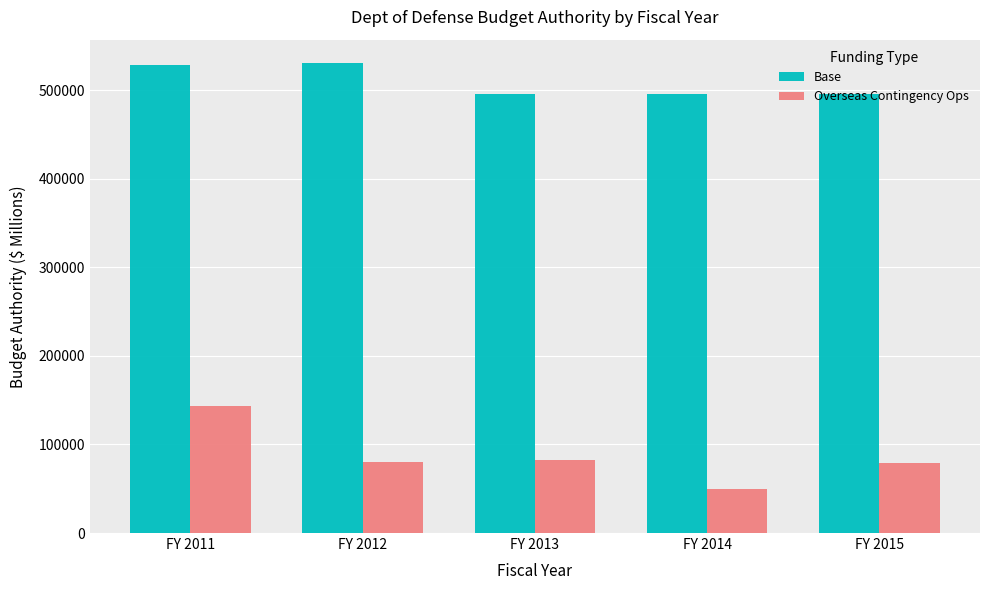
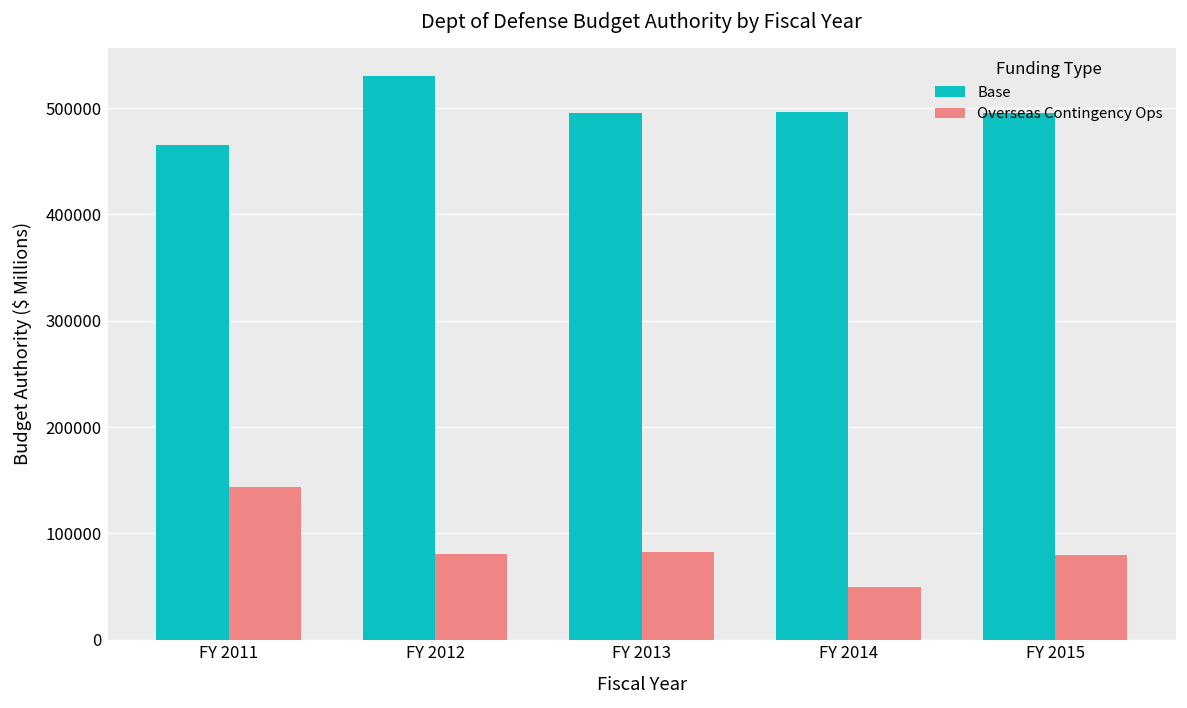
  {
    "Base": {
-     "FY 2011": 530000,
+     "FY 2011": 470000,
      "FY 2012": 530000,
      "FY 2013": 500000,
      "FY 2014": 500000,
      "FY 2015": 500000
    },
    "Overseas Contingency Ops": {
      "FY 2011": 140000,
      "FY 2012": 80000,
      "FY 2013": 80000,
      "FY 2014": 50000,
      "FY 2015": 80000
    }
  }
